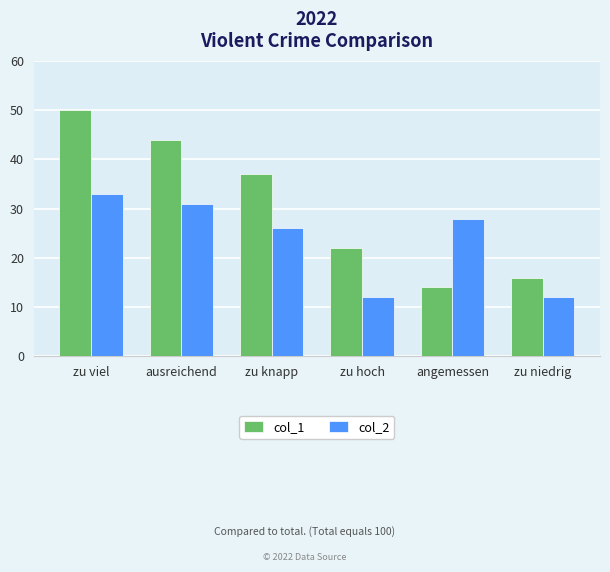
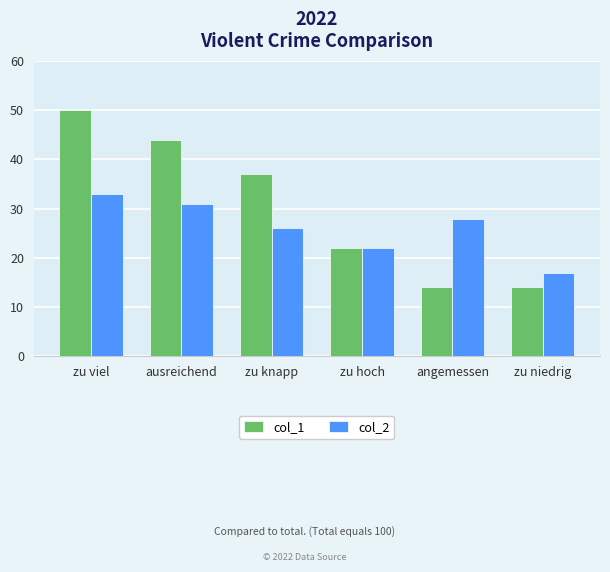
  {
    "col_1": {
      "zu viel": 50,
      "ausreichend": 44,
      "zu knapp": 37,
      "zu hoch": 22,
      "angemessen": 14,
-     "zu niedrig": 16
+     "zu niedrig": 14
    },
    "col_2": {
      "zu viel": 33,
      "ausreichend": 31,
      "zu knapp": 26,
-     "zu hoch": 12,
+     "zu hoch": 22,
      "angemessen": 28,
-     "zu niedrig": 12
+     "zu niedrig": 17
    }
  }
